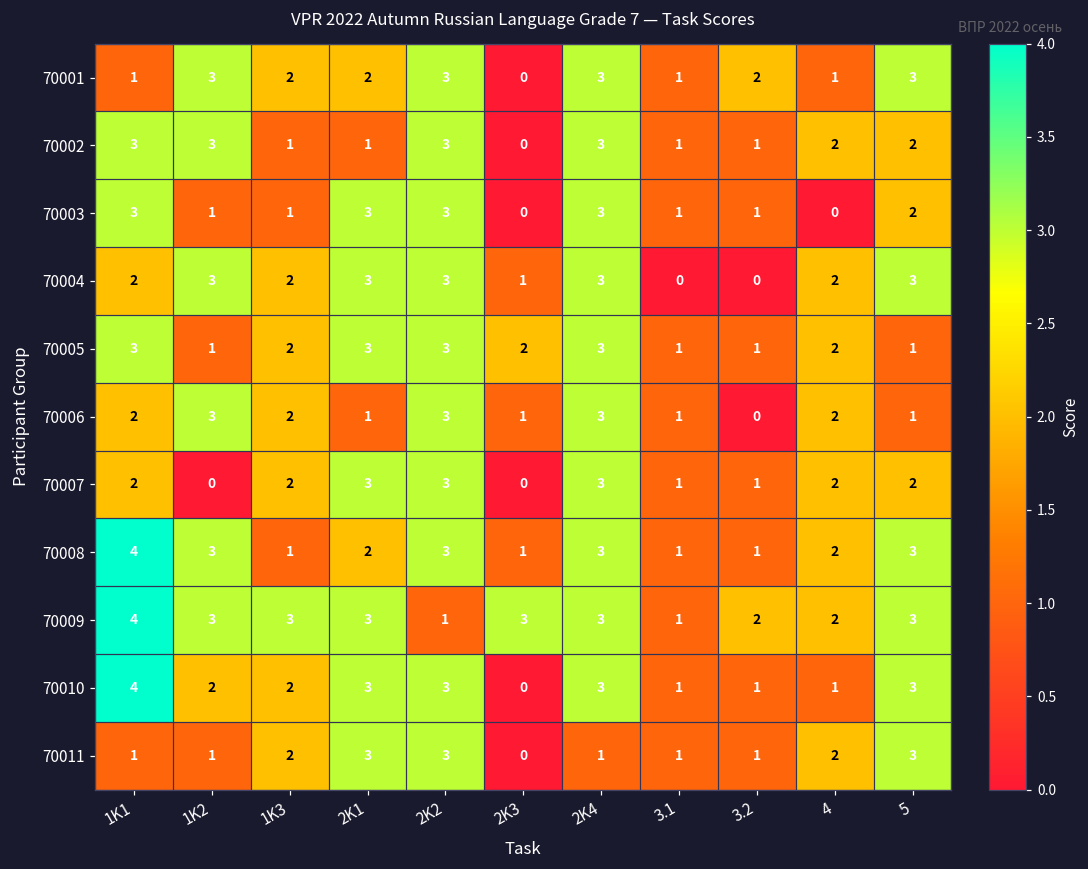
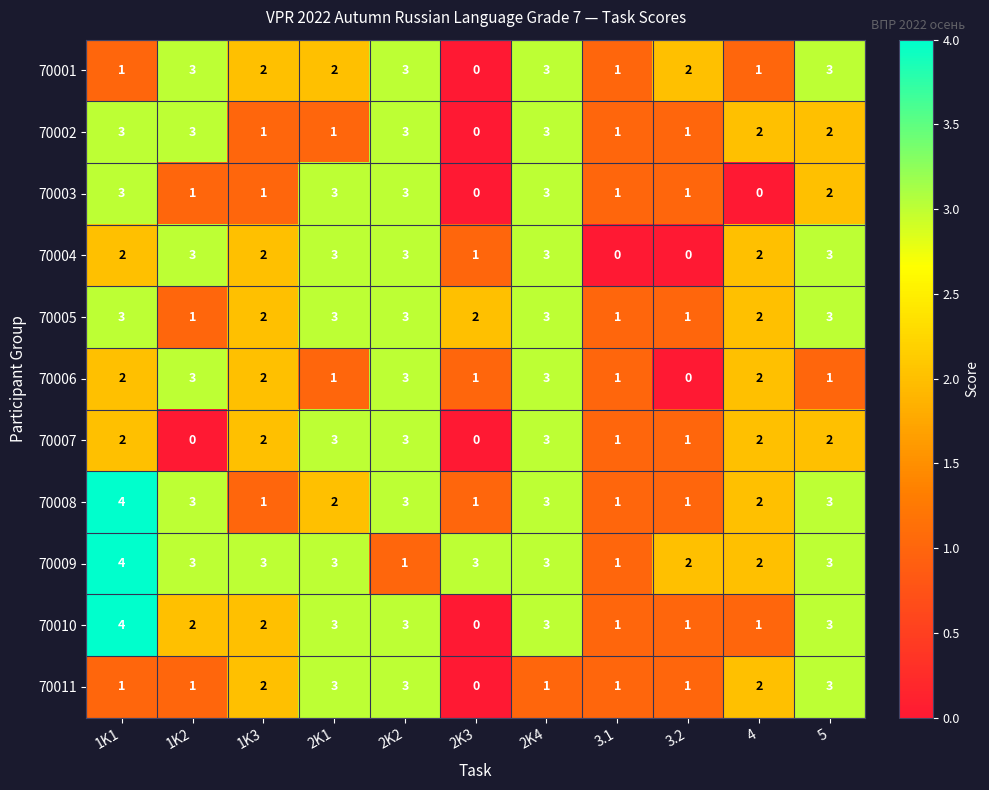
  {
    "70001": {
      "1K1": 1,
      "1K2": 3,
      "1K3": 2,
      "2K1": 2,
      "2K2": 3,
      "2K3": 0,
      "2K4": 3,
      "3.1": 1,
      "3.2": 2,
      "4": 1,
      "5": 3
    },
    "70002": {
      "1K1": 3,
      "1K2": 3,
      "1K3": 1,
      "2K1": 1,
      "2K2": 3,
      "2K3": 0,
      "2K4": 3,
      "3.1": 1,
      "3.2": 1,
      "4": 2,
      "5": 2
    },
    "70003": {
      "1K1": 3,
      "1K2": 1,
      "1K3": 1,
      "2K1": 3,
      "2K2": 3,
      "2K3": 0,
      "2K4": 3,
      "3.1": 1,
      "3.2": 1,
      "4": 0,
      "5": 2
    },
    "70004": {
      "1K1": 2,
      "1K2": 3,
      "1K3": 2,
      "2K1": 3,
      "2K2": 3,
      "2K3": 1,
      "2K4": 3,
      "3.1": 0,
      "3.2": 0,
      "4": 2,
      "5": 3
    },
    "70005": {
      "1K1": 3,
      "1K2": 1,
      "1K3": 2,
      "2K1": 3,
      "2K2": 3,
      "2K3": 2,
      "2K4": 3,
      "3.1": 1,
      "3.2": 1,
      "4": 2,
-     "5": 1
+     "5": 3
    },
    "70006": {
      "1K1": 2,
      "1K2": 3,
      "1K3": 2,
      "2K1": 1,
      "2K2": 3,
      "2K3": 1,
      "2K4": 3,
      "3.1": 1,
      "3.2": 0,
      "4": 2,
      "5": 1
    },
    "70007": {
      "1K1": 2,
      "1K2": 0,
      "1K3": 2,
      "2K1": 3,
      "2K2": 3,
      "2K3": 0,
      "2K4": 3,
      "3.1": 1,
      "3.2": 1,
      "4": 2,
      "5": 2
    },
    "70008": {
      "1K1": 4,
      "1K2": 3,
      "1K3": 1,
      "2K1": 2,
      "2K2": 3,
      "2K3": 1,
      "2K4": 3,
      "3.1": 1,
      "3.2": 1,
      "4": 2,
      "5": 3
    },
    "70009": {
      "1K1": 4,
      "1K2": 3,
      "1K3": 3,
      "2K1": 3,
      "2K2": 1,
      "2K3": 3,
      "2K4": 3,
      "3.1": 1,
      "3.2": 2,
      "4": 2,
      "5": 3
    },
    "70010": {
      "1K1": 4,
      "1K2": 2,
      "1K3": 2,
      "2K1": 3,
      "2K2": 3,
      "2K3": 0,
      "2K4": 3,
      "3.1": 1,
      "3.2": 1,
      "4": 1,
      "5": 3
    },
    "70011": {
      "1K1": 1,
      "1K2": 1,
      "1K3": 2,
      "2K1": 3,
      "2K2": 3,
      "2K3": 0,
      "2K4": 1,
      "3.1": 1,
      "3.2": 1,
      "4": 2,
      "5": 3
    }
  }
